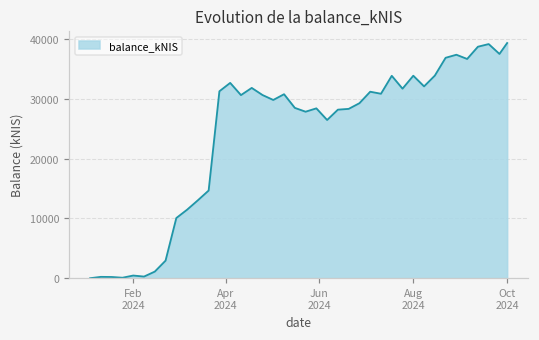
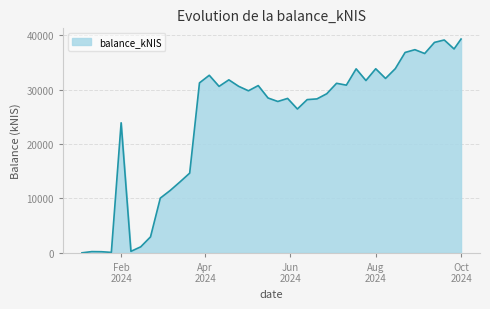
  {
-   "Feb 2024": 0,
+   "Feb 2024": 24000,
    "Aug 2024": 34000,
    "Oct 2024": 39000
  }
